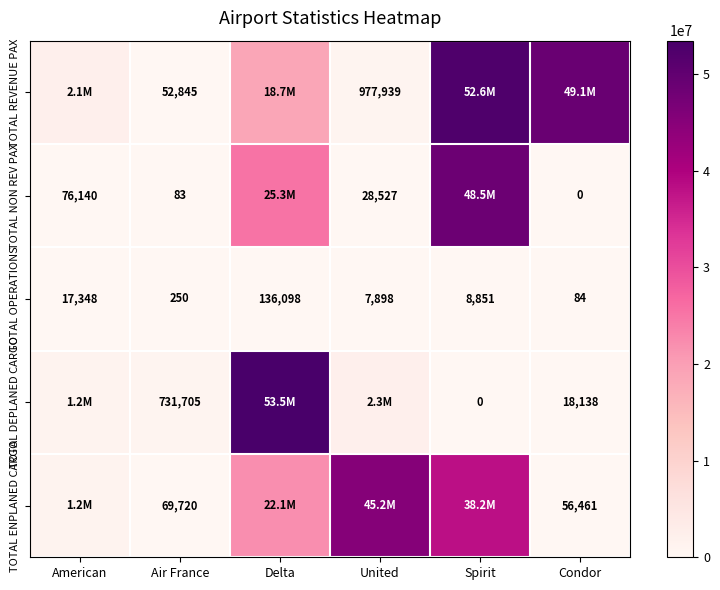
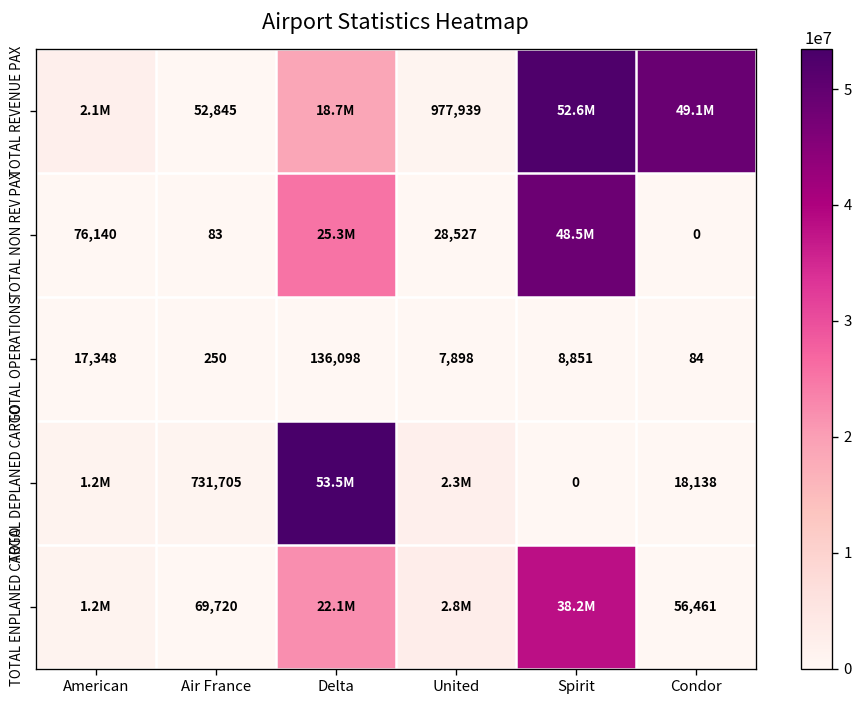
  {
    "TOTAL REVENUE PAX": {
      "American": "2.1M",
      "Air France": "52,845",
      "Delta": "18.7M",
      "United": "977,939",
      "Spirit": "52.6M",
      "Condor": "49.1M"
    },
    "TOTAL NON REV PAX": {
      "American": "76,140",
      "Air France": "83",
      "Delta": "25.3M",
      "United": "28,527",
      "Spirit": "48.5M",
      "Condor": "0"
    },
    "TOTAL OPERATIONS": {
      "American": "17,348",
      "Air France": "250",
      "Delta": "136,098",
      "United": "7,898",
      "Spirit": "8,851",
      "Condor": "84"
    },
    "TOTAL DEPLANED CARGO": {
      "American": "1.2M",
      "Air France": "731,705",
      "Delta": "53.5M",
      "United": "2.3M",
      "Spirit": "0",
      "Condor": "18,138"
    },
    "TOTAL ENPLANED CARGO": {
      "American": "1.2M",
      "Air France": "69,720",
      "Delta": "22.1M",
-     "United": "45.2M",
+     "United": "2.8M",
      "Spirit": "38.2M",
      "Condor": "56,461"
    }
  }
